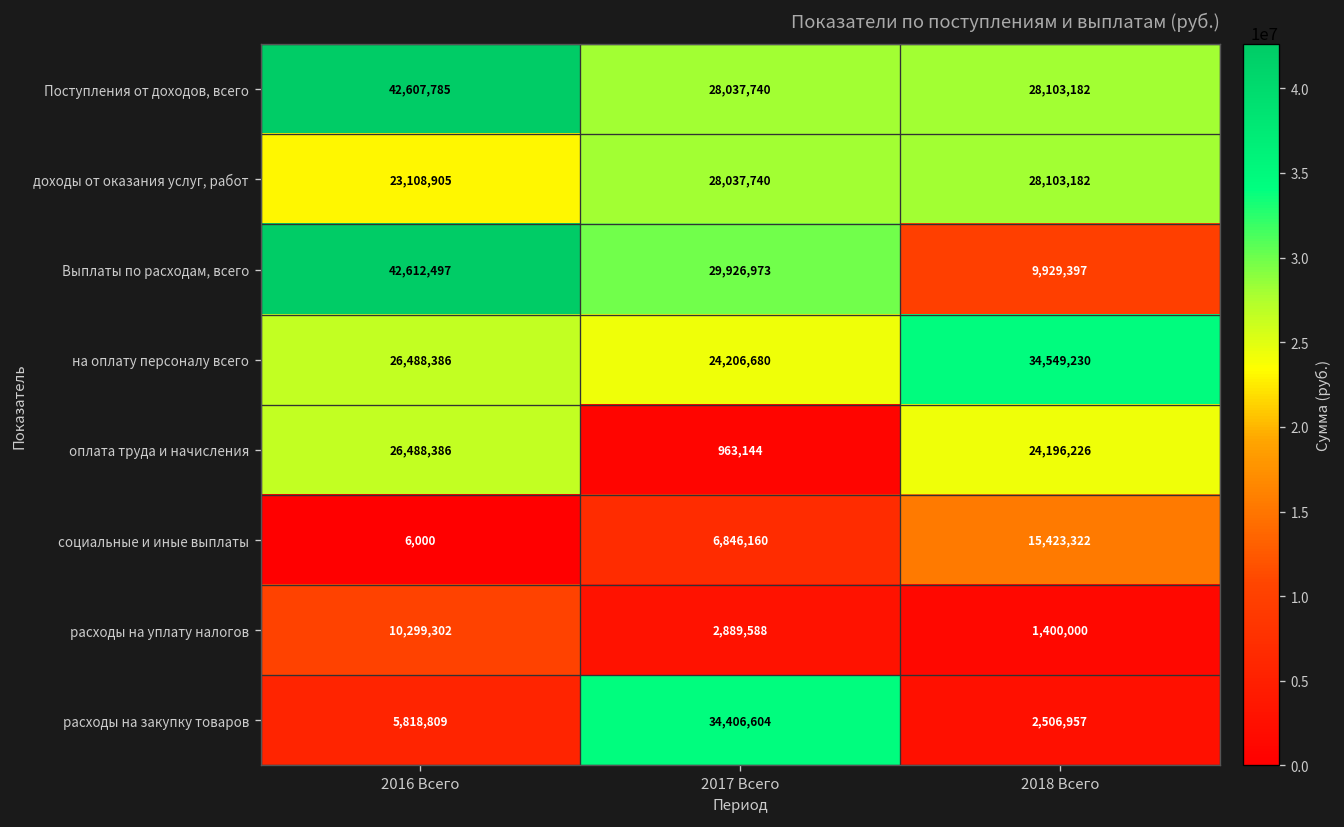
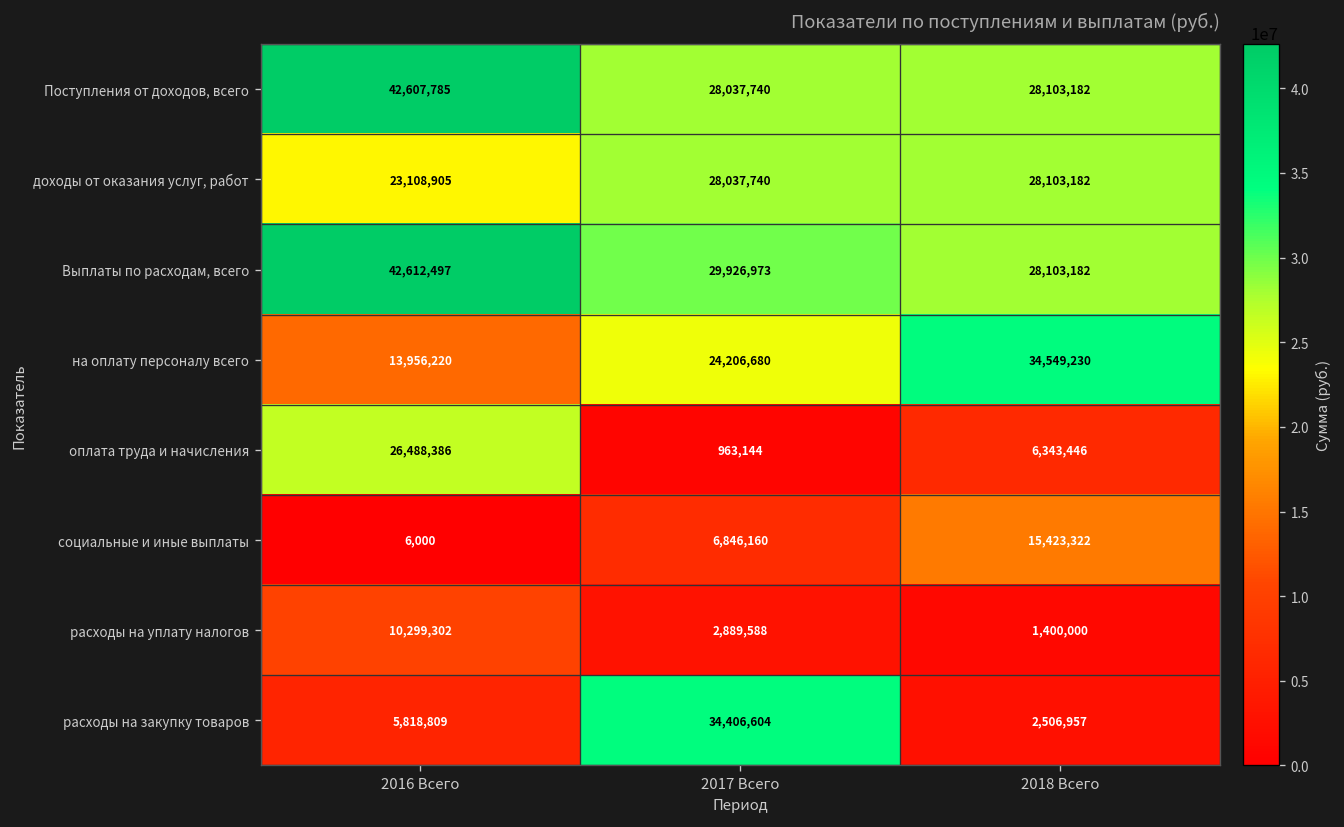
  {
    "Поступления от доходов, всего": {
      "2016 Всего": "42,607,785",
      "2017 Всего": "28,037,740",
      "2018 Всего": "28,103,182"
    },
    "доходы от оказания услуг, работ": {
      "2016 Всего": "23,108,905",
      "2017 Всего": "28,037,740",
      "2018 Всего": "28,103,182"
    },
    "Выплаты по расходам, всего": {
      "2016 Всего": "42,612,497",
      "2017 Всего": "29,926,973",
-     "2018 Всего": "9,929,397"
+     "2018 Всего": "28,103,182"
    },
    "на оплату персоналу всего": {
-     "2016 Всего": "26,488,386",
+     "2016 Всего": "13,956,220",
      "2017 Всего": "24,206,680",
      "2018 Всего": "34,549,230"
    },
    "оплата труда и начисления": {
      "2016 Всего": "26,488,386",
      "2017 Всего": "963,144",
-     "2018 Всего": "24,196,226"
+     "2018 Всего": "6,343,446"
    },
    "социальные и иные выплаты": {
      "2016 Всего": "6,000",
      "2017 Всего": "6,846,160",
      "2018 Всего": "15,423,322"
    },
    "расходы на уплату налогов": {
      "2016 Всего": "10,299,302",
      "2017 Всего": "2,889,588",
      "2018 Всего": "1,400,000"
    },
    "расходы на закупку товаров": {
      "2016 Всего": "5,818,809",
      "2017 Всего": "34,406,604",
      "2018 Всего": "2,506,957"
    }
  }
